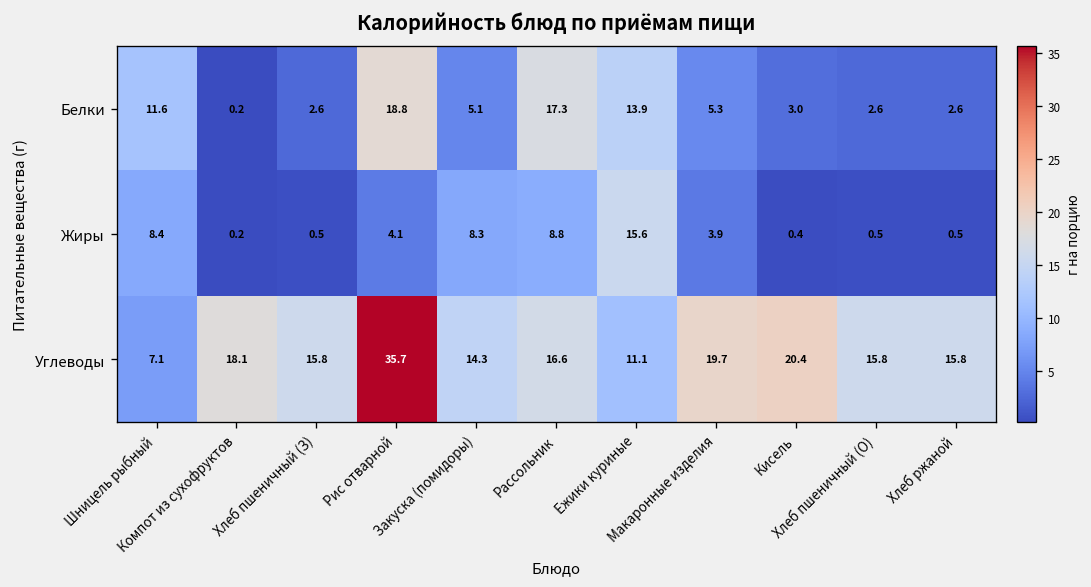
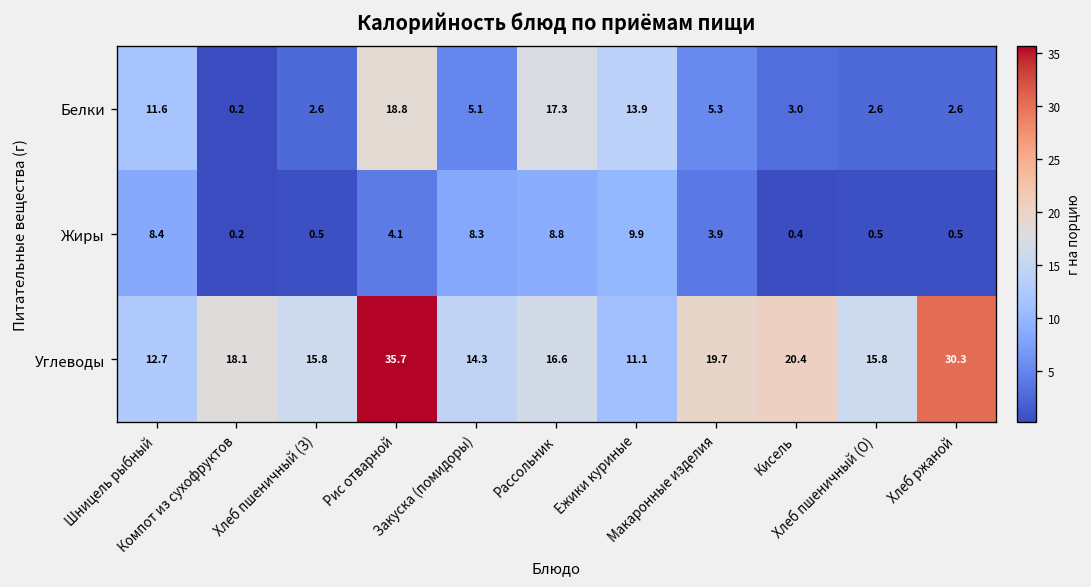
  {
    "Белки": {
      "Шницель рыбный": 11.6,
      "Компот из сухофруктов": 0.2,
      "Хлеб пшеничный (З)": 2.6,
      "Рис отварной": 18.8,
      "Закуска (помидоры)": 5.1,
      "Рассольник": 17.3,
      "Ежики куриные": 13.9,
      "Макаронные изделия": 5.3,
      "Кисель": 3.0,
      "Хлеб пшеничный (О)": 2.6,
      "Хлеб ржаной": 2.6
    },
    "Жиры": {
      "Шницель рыбный": 8.4,
      "Компот из сухофруктов": 0.2,
      "Хлеб пшеничный (З)": 0.5,
      "Рис отварной": 4.1,
      "Закуска (помидоры)": 8.3,
      "Рассольник": 8.8,
-     "Ежики куриные": 15.6,
+     "Ежики куриные": 9.9,
      "Макаронные изделия": 3.9,
      "Кисель": 0.4,
      "Хлеб пшеничный (О)": 0.5,
      "Хлеб ржаной": 0.5
    },
    "Углеводы": {
-     "Шницель рыбный": 7.1,
+     "Шницель рыбный": 12.7,
      "Компот из сухофруктов": 18.1,
      "Хлеб пшеничный (З)": 15.8,
      "Рис отварной": 35.7,
      "Закуска (помидоры)": 14.3,
      "Рассольник": 16.6,
      "Ежики куриные": 11.1,
      "Макаронные изделия": 19.7,
      "Кисель": 20.4,
      "Хлеб пшеничный (О)": 15.8,
-     "Хлеб ржаной": 15.8
+     "Хлеб ржаной": 30.3
    }
  }
